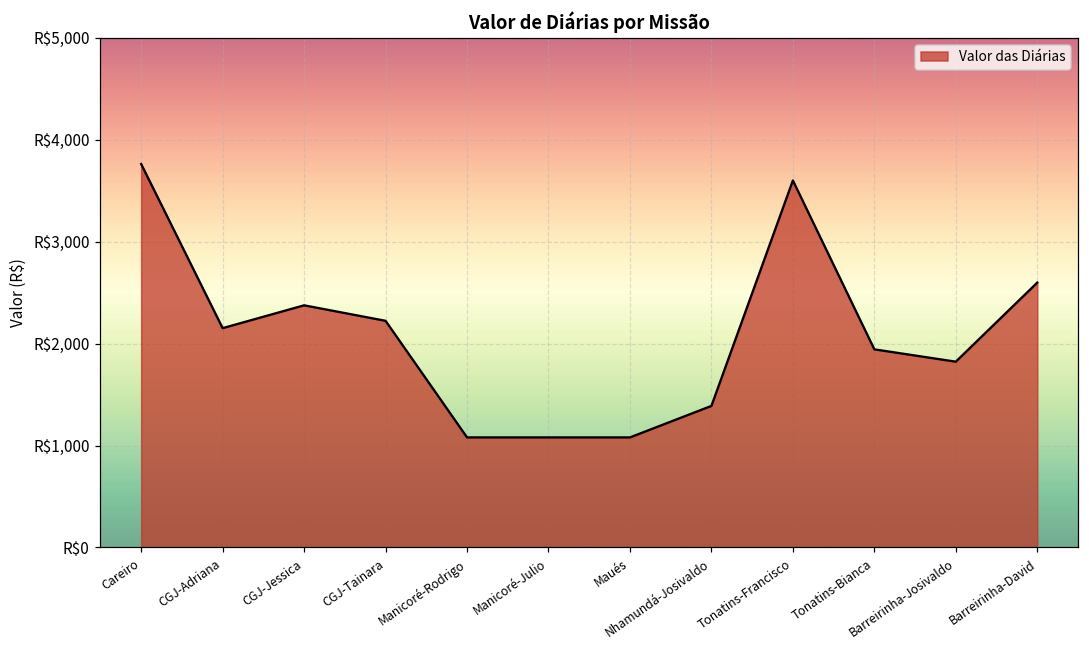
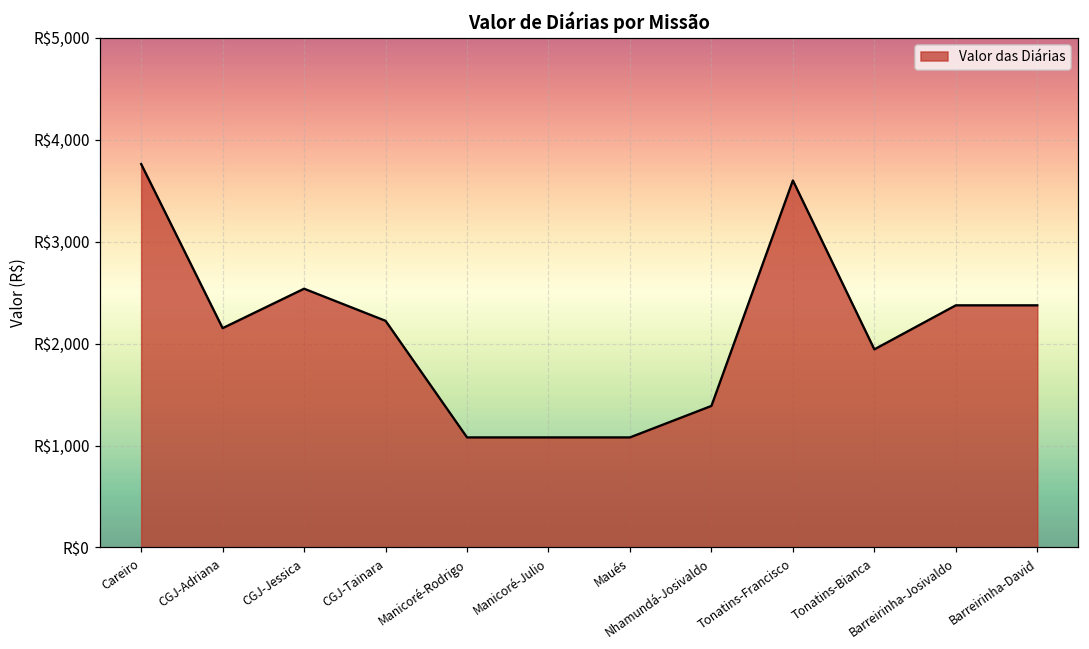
  {
    "Careiro": "R$3,800",
    "CGJ-Adriana": "R$2,200",
-   "CGJ-Jessica": "R$2,400",
+   "CGJ-Jessica": "R$2,500",
    "CGJ-Tainara": "R$2,200",
    "Manicoré-Rodrigo": "R$1,100",
    "Manicoré-Julio": "R$1,100",
    "Maués": "R$1,100",
    "Nhamundá-Josivaldo": "R$1,400",
    "Tonatins-Francisco": "R$3,600",
    "Tonatins-Bianca": "R$1,900",
-   "Barreirinha-Josivaldo": "R$1,800",
-   "Barreirinha-David": "R$2,600"
+   "Barreirinha-Josivaldo": "R$2,400",
+   "Barreirinha-David": "R$2,400"
  }
